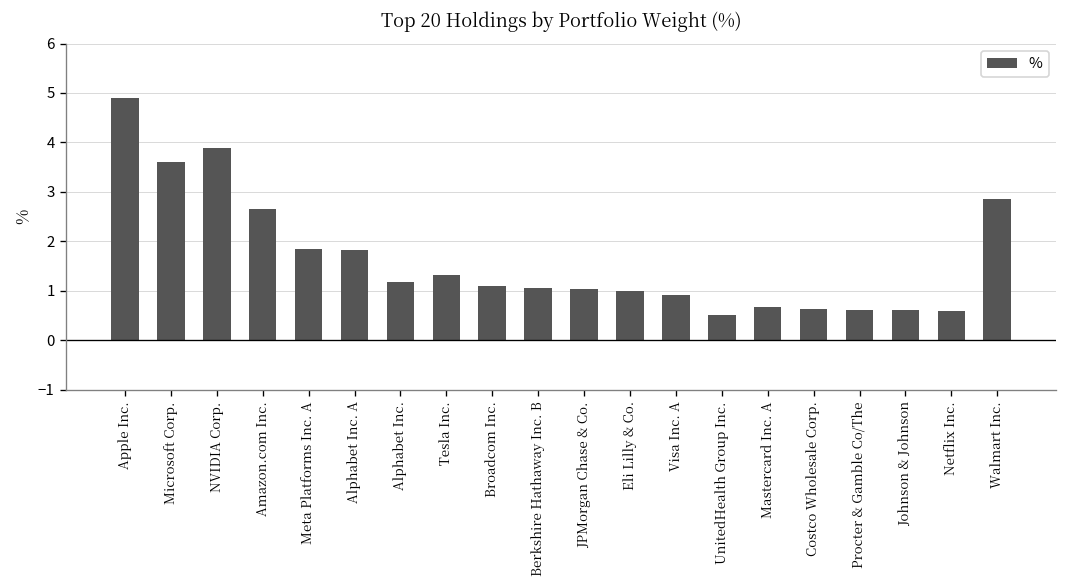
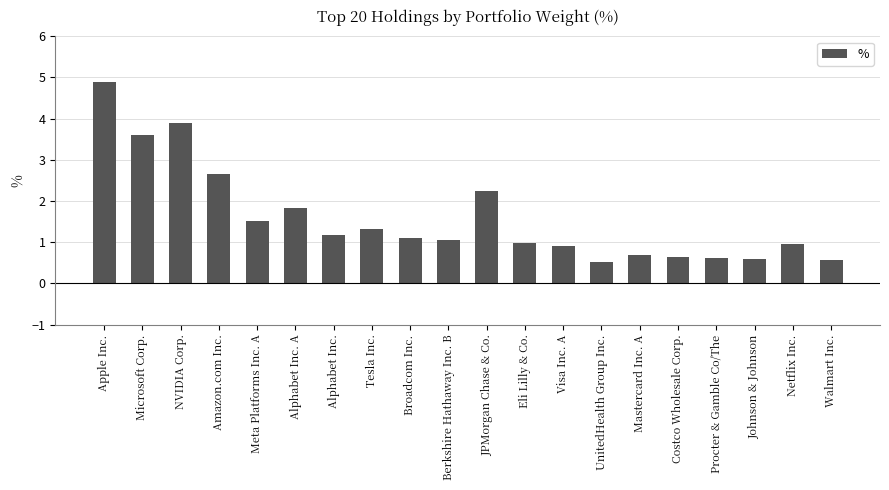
  {
    "Apple Inc.": 4.9,
    "Microsoft Corp.": 3.6,
    "NVIDIA Corp.": 3.9,
    "Amazon.com Inc.": 2.6,
-   "Meta Platforms Inc. A": 1.8,
+   "Meta Platforms Inc. A": 1.5,
    "Alphabet Inc. A": 1.8,
    "Alphabet Inc.": 1.2,
    "Tesla Inc.": 1.3,
    "Broadcom Inc.": 1.1,
    "Berkshire Hathaway Inc. B": 1.1,
-   "JPMorgan Chase & Co.": 1.0,
+   "JPMorgan Chase & Co.": 2.2,
    "Eli Lilly & Co.": 1.0,
    "Visa Inc. A": 0.9,
    "UnitedHealth Group Inc.": 0.5,
    "Mastercard Inc. A": 0.7,
    "Costco Wholesale Corp.": 0.6,
    "Procter & Gamble Co/The": 0.6,
    "Johnson & Johnson": 0.6,
-   "Netflix Inc.": 0.6,
-   "Walmart Inc.": 2.8
+   "Netflix Inc.": 1.0,
+   "Walmart Inc.": 0.6
  }
